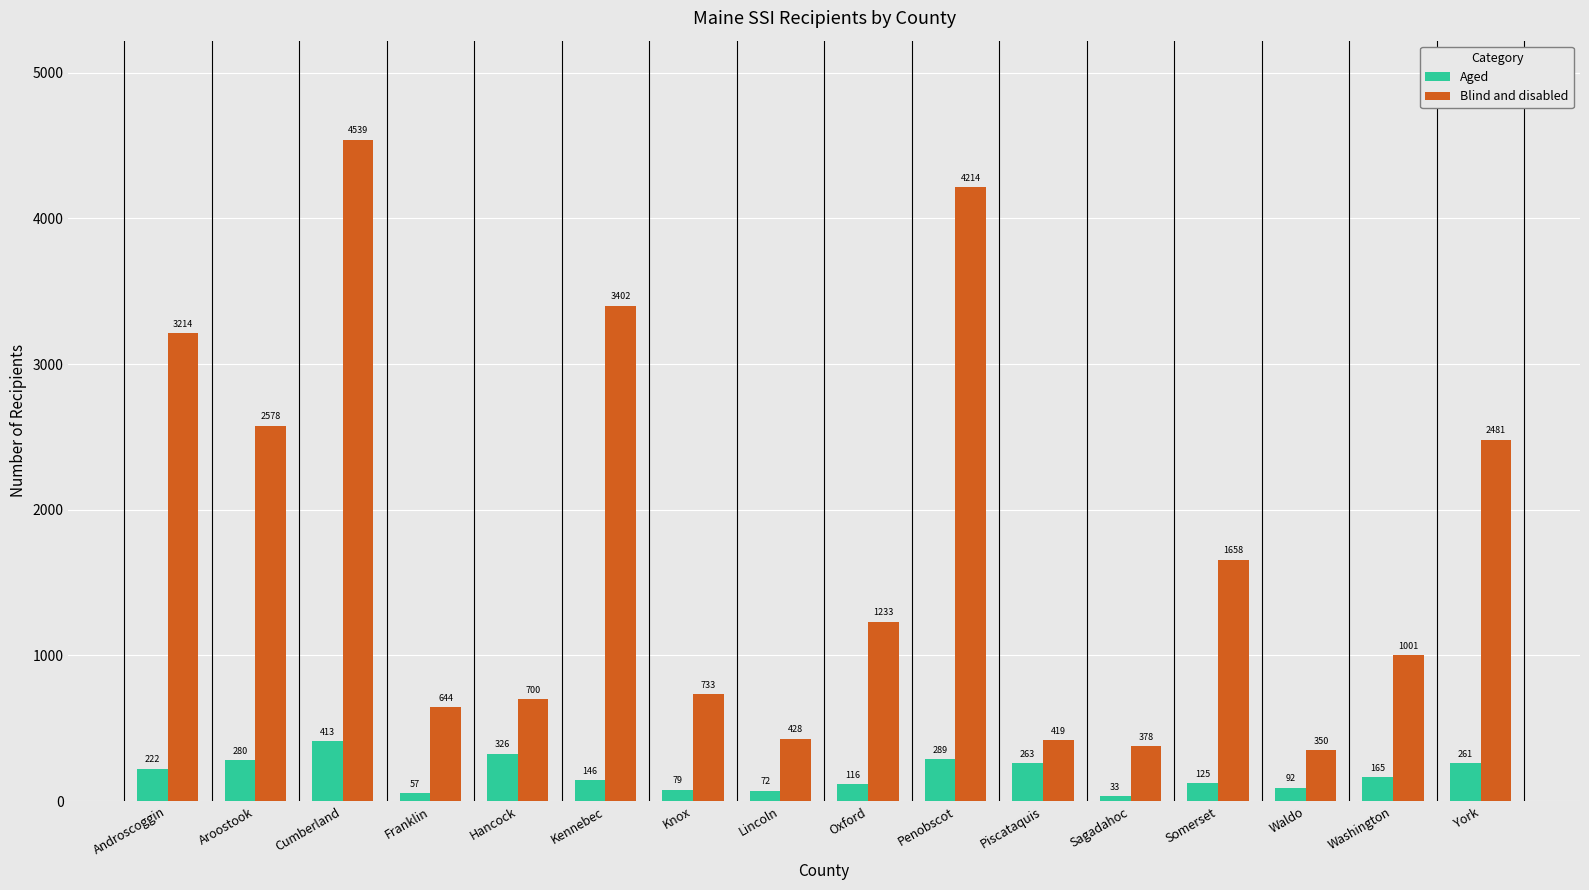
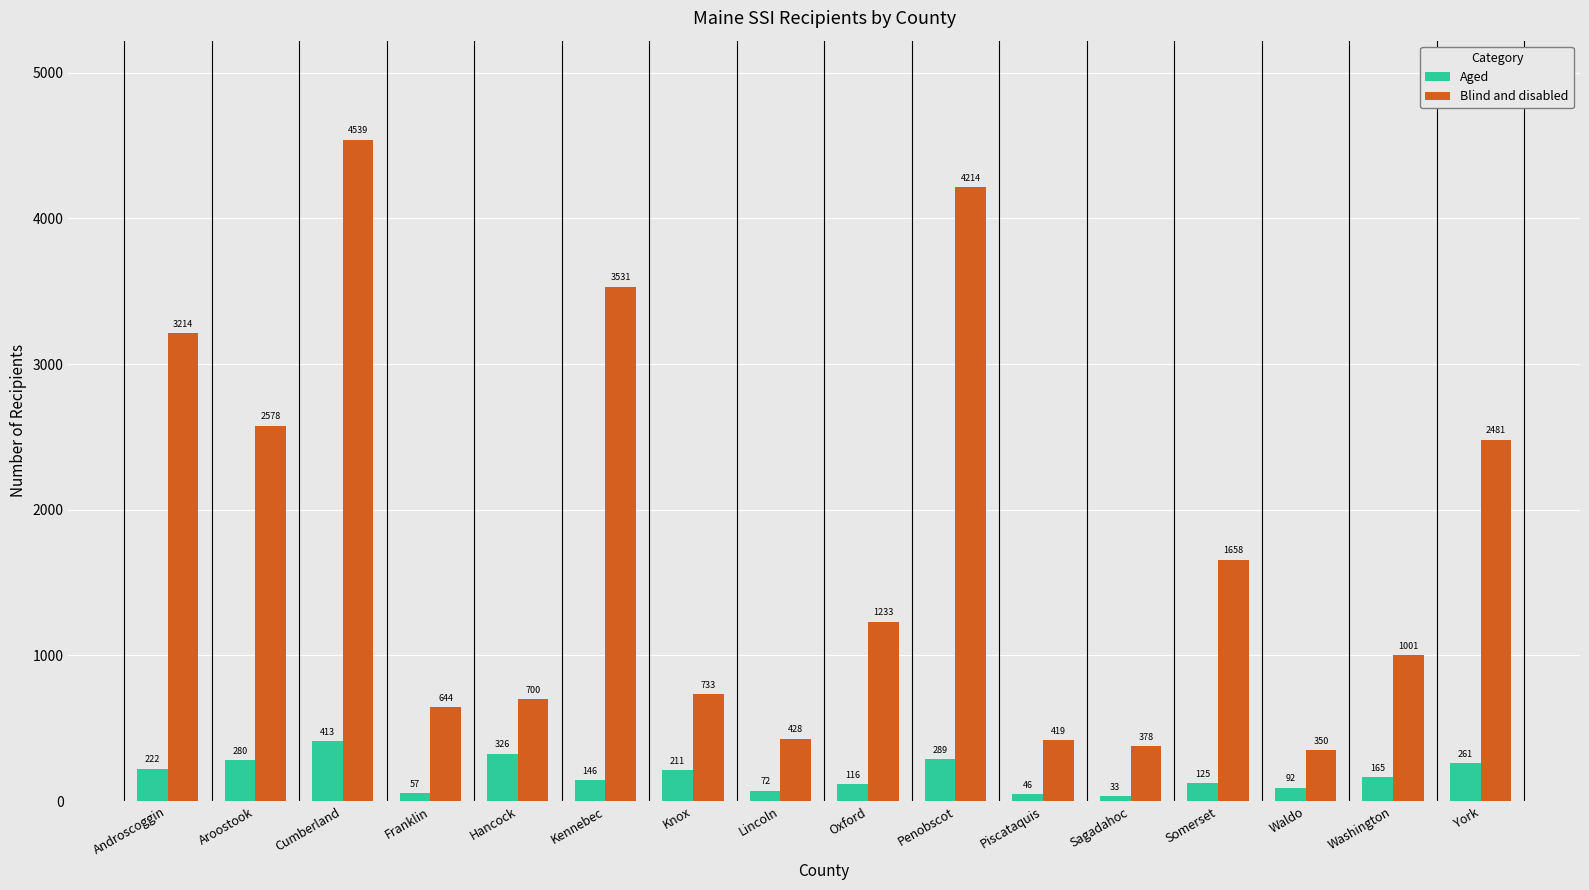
  {
    "Aged": {
      "Androscoggin": 222,
      "Aroostook": 280,
      "Cumberland": 413,
      "Franklin": 57,
      "Hancock": 326,
      "Kennebec": 146,
-     "Knox": 79,
+     "Knox": 211,
      "Lincoln": 72,
      "Oxford": 116,
      "Penobscot": 289,
-     "Piscataquis": 263,
+     "Piscataquis": 46,
      "Sagadahoc": 33,
      "Somerset": 125,
      "Waldo": 92,
      "Washington": 165,
      "York": 261
    },
    "Blind and disabled": {
      "Androscoggin": 3214,
      "Aroostook": 2578,
      "Cumberland": 4539,
      "Franklin": 644,
      "Hancock": 700,
-     "Kennebec": 3402,
+     "Kennebec": 3531,
      "Knox": 733,
      "Lincoln": 428,
      "Oxford": 1233,
      "Penobscot": 4214,
      "Piscataquis": 419,
      "Sagadahoc": 378,
      "Somerset": 1658,
      "Waldo": 350,
      "Washington": 1001,
      "York": 2481
    }
  }
